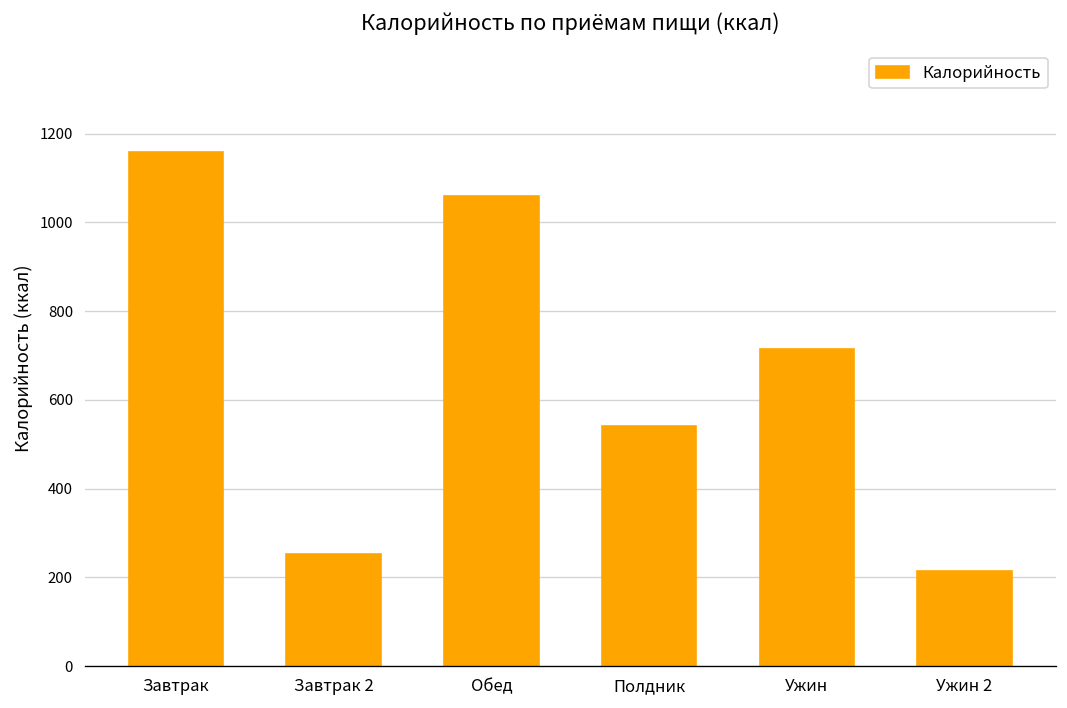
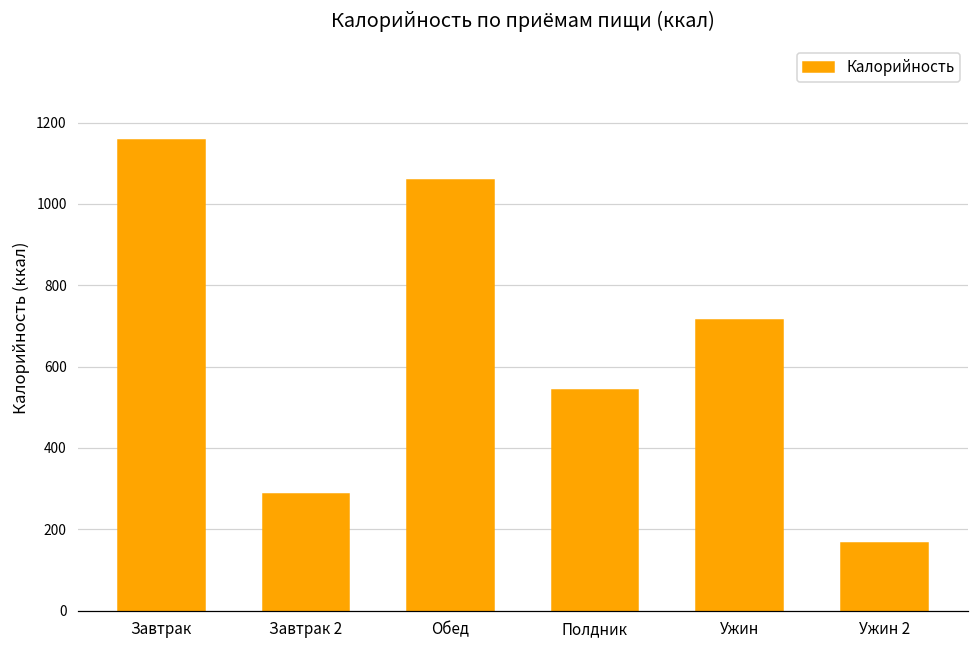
  {
    "Завтрак": 1160,
-   "Завтрак 2": 250,
+   "Завтрак 2": 290,
    "Обед": 1060,
    "Полдник": 540,
    "Ужин": 720,
-   "Ужин 2": 220
+   "Ужин 2": 170
  }
